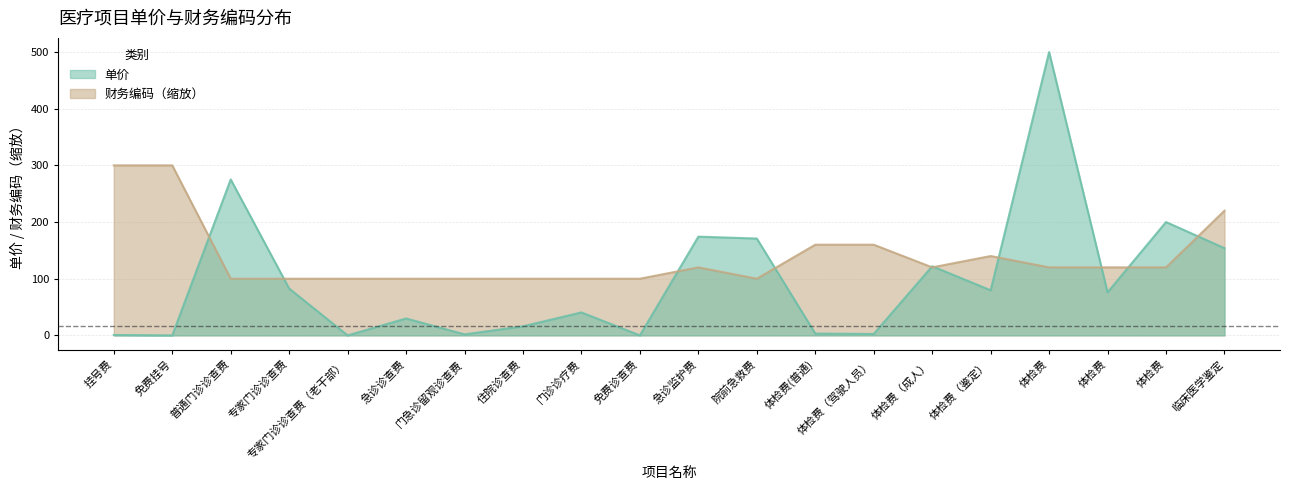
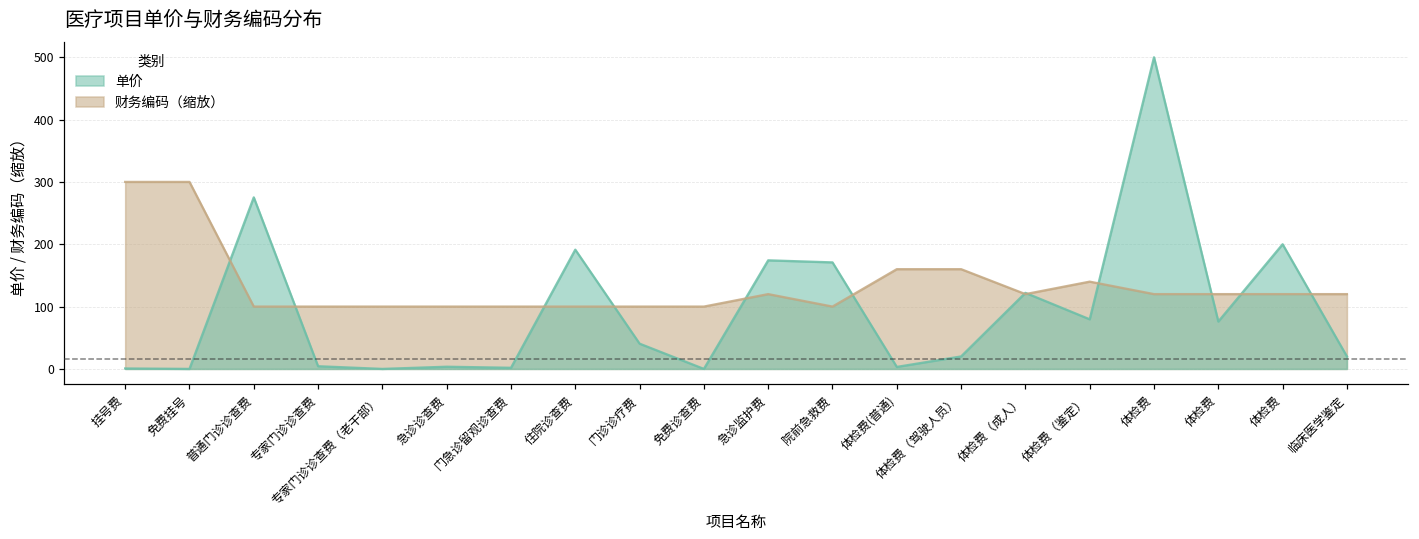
  {
    "单价": {
      "挂号费": 0,
      "免费挂号": 0,
      "普通门诊诊查费": 280,
-     "专家门诊诊查费": 80,
+     "专家门诊诊查费": 0,
      "专家门诊诊查费（老干部）": 0,
-     "急诊诊查费": 30,
+     "急诊诊查费": 0,
      "门急诊留观诊查费": 0,
-     "住院诊查费": 20,
+     "住院诊查费": 190,
      "门诊诊疗费": 40,
      "免费诊查费": 0,
      "急诊监护费": 170,
      "院前急救费": 170,
      "体检费(普通)": 0,
-     "体检费（驾驶人员）": 0,
+     "体检费（驾驶人员）": 20,
      "体检费（鉴定）": 80,
-     "临床医学鉴定": 150
+     "临床医学鉴定": 20
    },
    "财务编码（缩放）": {
      "挂号费": 300,
      "免费挂号": 300,
      "普通门诊诊查费": 100,
      "专家门诊诊查费": 100,
      "专家门诊诊查费（老干部）": 100,
      "急诊诊查费": 100,
      "门急诊留观诊查费": 100,
      "住院诊查费": 100,
      "门诊诊疗费": 100,
      "免费诊查费": 100,
      "急诊监护费": 120,
      "院前急救费": 100,
      "体检费(普通)": 160,
      "体检费（驾驶人员）": 160,
      "体检费（鉴定）": 140,
-     "临床医学鉴定": 220
+     "临床医学鉴定": 120
    }
  }
